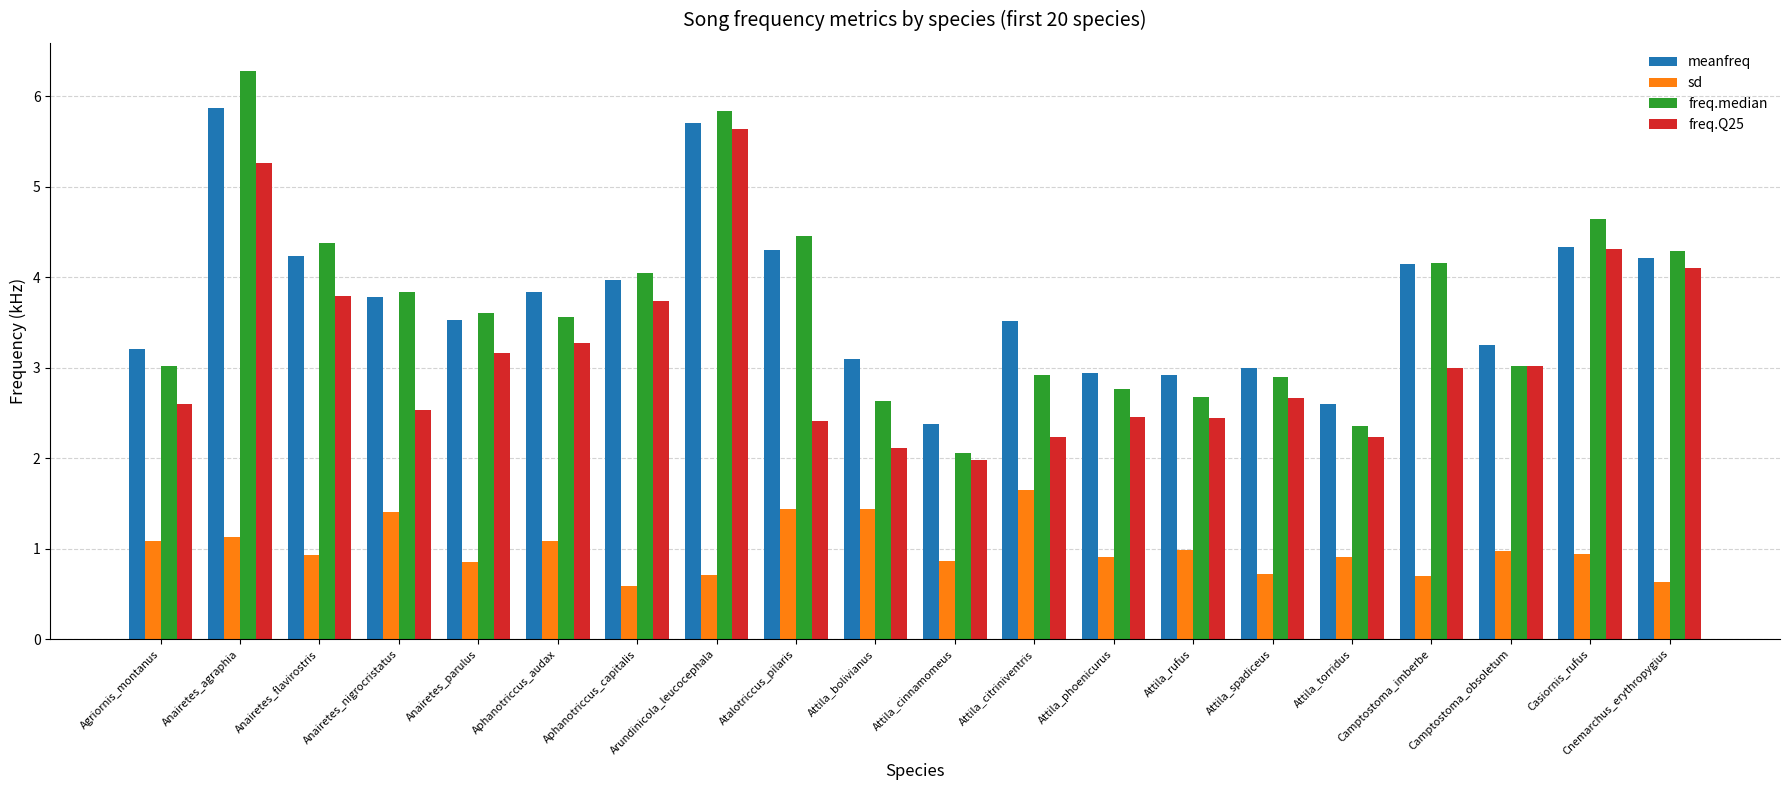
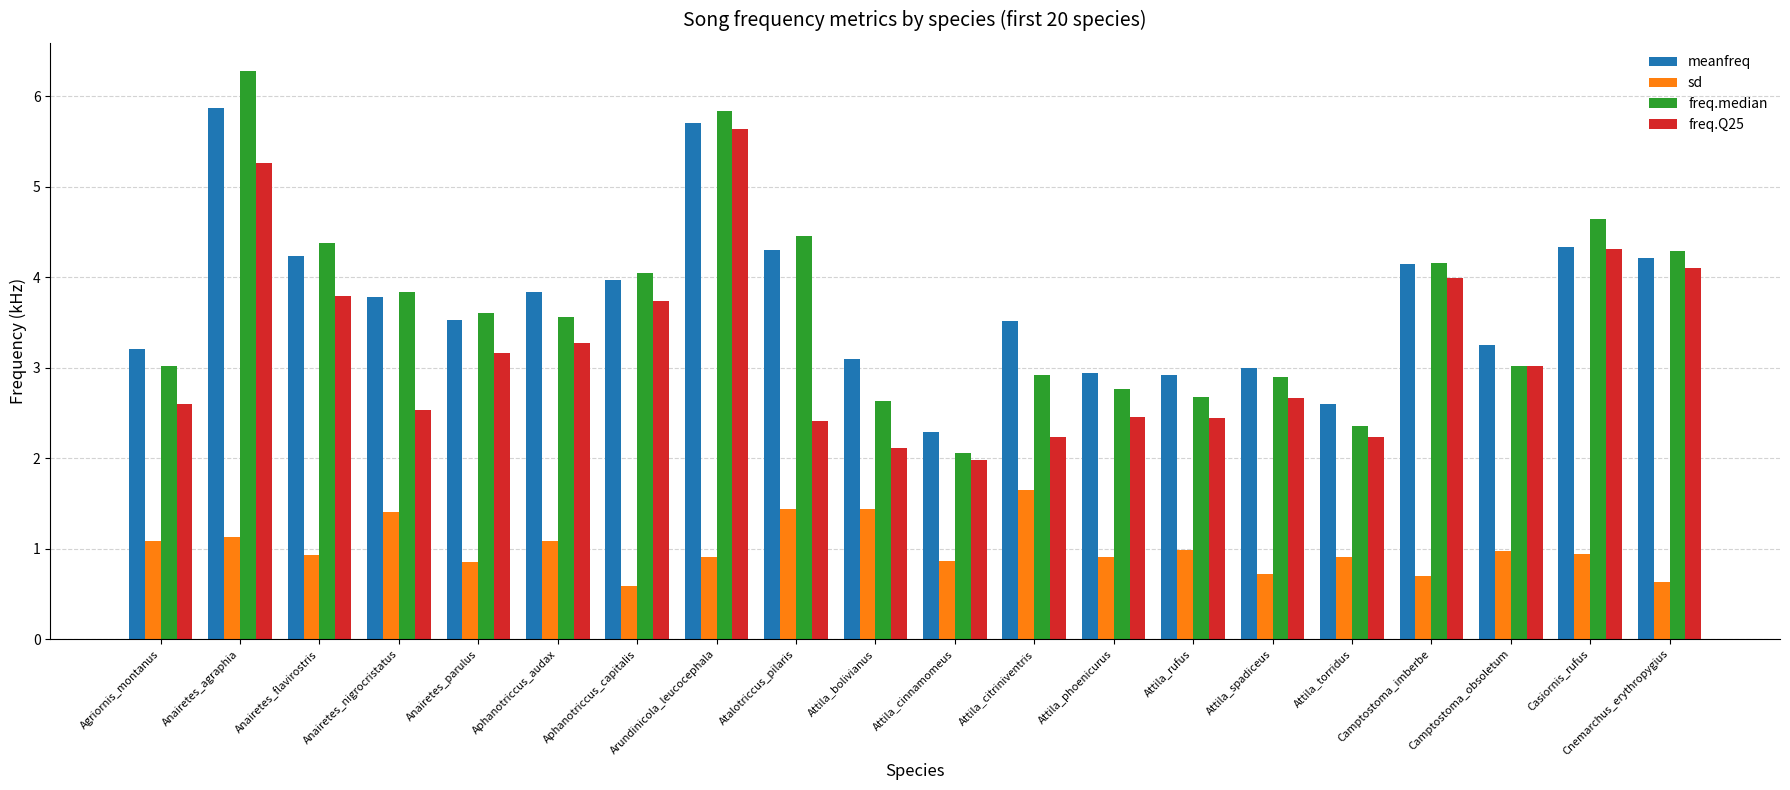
  {
    "meanfreq": {
      "Agriornis_montanus": 3.2,
      "Anairetes_agraphia": 5.9,
      "Anairetes_flavirostris": 4.2,
      "Anairetes_nigrocristatus": 3.8,
      "Anairetes_parulus": 3.5,
      "Aphanotriccus_audax": 3.8,
      "Aphanotriccus_capitalis": 4.0,
      "Arundinicola_leucocephala": 5.7,
      "Atalotriccus_pilaris": 4.3,
      "Attila_bolivianus": 3.1,
-     "Attila_cinnamomeus": 2.4,
+     "Attila_cinnamomeus": 2.3,
      "Attila_citriniventris": 3.5,
      "Attila_phoenicurus": 2.9,
      "Attila_rufus": 2.9,
      "Attila_spadiceus": 3.0,
      "Attila_torridus": 2.6,
      "Camptostoma_imberbe": 4.2,
      "Camptostoma_obsoletum": 3.3,
      "Casiornis_rufus": 4.3,
      "Cnemarchus_erythropygius": 4.2
    },
    "sd": {
      "Agriornis_montanus": 1.1,
      "Anairetes_agraphia": 1.1,
      "Anairetes_flavirostris": 0.9,
      "Anairetes_nigrocristatus": 1.4,
      "Anairetes_parulus": 0.8,
      "Aphanotriccus_audax": 1.1,
      "Aphanotriccus_capitalis": 0.6,
-     "Arundinicola_leucocephala": 0.7,
+     "Arundinicola_leucocephala": 0.9,
      "Atalotriccus_pilaris": 1.4,
      "Attila_bolivianus": 1.4,
      "Attila_cinnamomeus": 0.9,
      "Attila_citriniventris": 1.7,
      "Attila_phoenicurus": 0.9,
      "Attila_rufus": 1.0,
      "Attila_spadiceus": 0.7,
      "Attila_torridus": 0.9,
      "Camptostoma_imberbe": 0.7,
      "Camptostoma_obsoletum": 1.0,
      "Casiornis_rufus": 0.9,
      "Cnemarchus_erythropygius": 0.6
    },
    "freq.median": {
      "Agriornis_montanus": 3.0,
      "Anairetes_agraphia": 6.3,
      "Anairetes_flavirostris": 4.4,
      "Anairetes_nigrocristatus": 3.8,
      "Anairetes_parulus": 3.6,
      "Aphanotriccus_audax": 3.6,
      "Aphanotriccus_capitalis": 4.0,
      "Arundinicola_leucocephala": 5.8,
      "Atalotriccus_pilaris": 4.5,
      "Attila_bolivianus": 2.6,
      "Attila_cinnamomeus": 2.1,
      "Attila_citriniventris": 2.9,
      "Attila_phoenicurus": 2.8,
      "Attila_rufus": 2.7,
      "Attila_spadiceus": 2.9,
      "Attila_torridus": 2.4,
      "Camptostoma_imberbe": 4.2,
      "Camptostoma_obsoletum": 3.0,
      "Casiornis_rufus": 4.6,
      "Cnemarchus_erythropygius": 4.3
    },
    "freq.Q25": {
      "Agriornis_montanus": 2.6,
      "Anairetes_agraphia": 5.3,
      "Anairetes_flavirostris": 3.8,
      "Anairetes_nigrocristatus": 2.5,
      "Anairetes_parulus": 3.2,
      "Aphanotriccus_audax": 3.3,
      "Aphanotriccus_capitalis": 3.7,
      "Arundinicola_leucocephala": 5.6,
      "Atalotriccus_pilaris": 2.4,
      "Attila_bolivianus": 2.1,
      "Attila_cinnamomeus": 2.0,
      "Attila_citriniventris": 2.2,
      "Attila_phoenicurus": 2.5,
      "Attila_rufus": 2.4,
      "Attila_spadiceus": 2.7,
      "Attila_torridus": 2.2,
-     "Camptostoma_imberbe": 3.0,
+     "Camptostoma_imberbe": 4.0,
      "Camptostoma_obsoletum": 3.0,
      "Casiornis_rufus": 4.3,
      "Cnemarchus_erythropygius": 4.1
    }
  }
